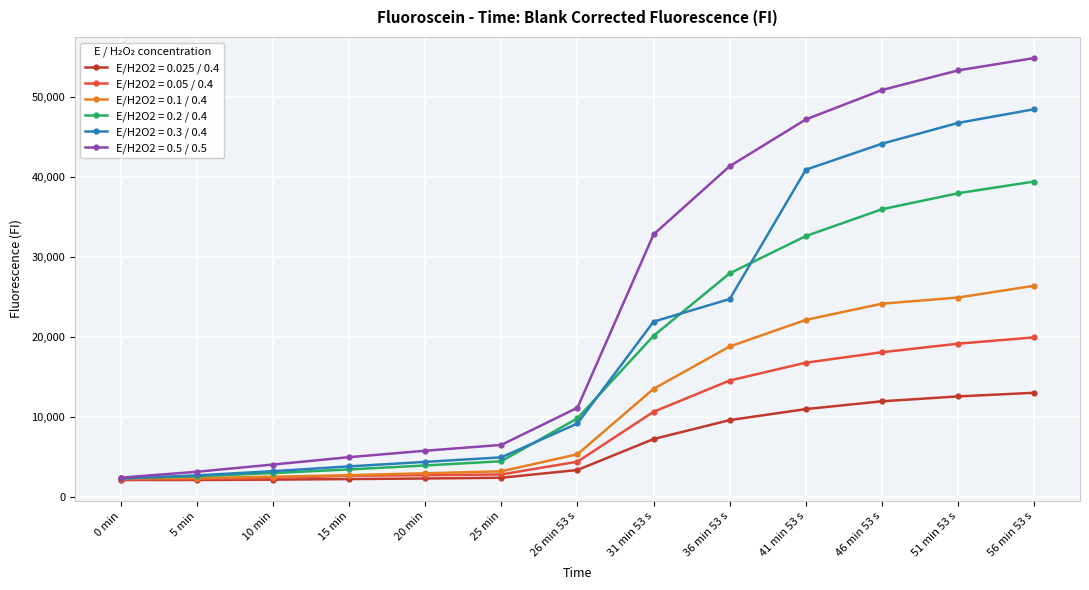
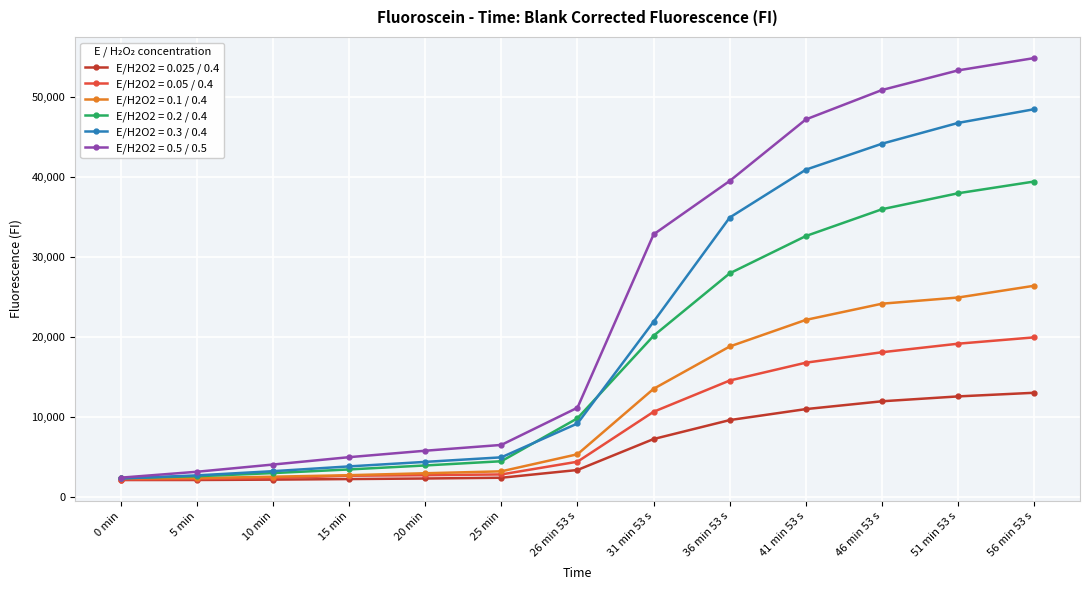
  {
    "E/H2O2 = 0.2 / 0.4": {
      "15 min": "3,000",
      "20 min": "4,000",
      "25 min": "4,000",
      "26 min 53 s": "10,000",
      "31 min 53 s": "20,000",
      "36 min 53 s": "28,000",
      "41 min 53 s": "33,000",
      "46 min 53 s": "36,000",
      "51 min 53 s": "38,000",
      "56 min 53 s": "39,000"
    },
    "E/H2O2 = 0.3 / 0.4": {
      "15 min": "4,000",
      "20 min": "4,000",
      "25 min": "5,000",
      "26 min 53 s": "9,000",
      "31 min 53 s": "22,000",
-     "36 min 53 s": "25,000",
+     "36 min 53 s": "35,000",
      "41 min 53 s": "41,000",
      "46 min 53 s": "44,000",
      "51 min 53 s": "47,000",
      "56 min 53 s": "48,000"
    },
    "E/H2O2 = 0.5 / 0.5": {
      "5 min": "3,000",
      "10 min": "4,000",
      "15 min": "5,000",
      "20 min": "6,000",
      "25 min": "6,000",
      "26 min 53 s": "11,000",
      "31 min 53 s": "33,000",
-     "36 min 53 s": "41,000",
+     "36 min 53 s": "39,000",
      "41 min 53 s": "47,000",
      "46 min 53 s": "51,000",
      "51 min 53 s": "53,000",
      "56 min 53 s": "55,000"
    }
  }
